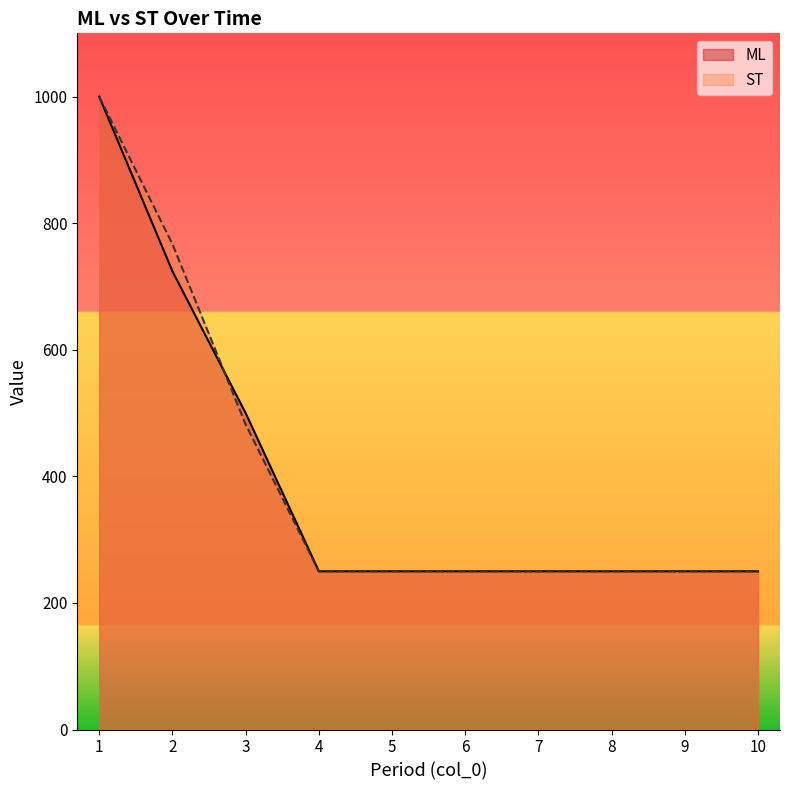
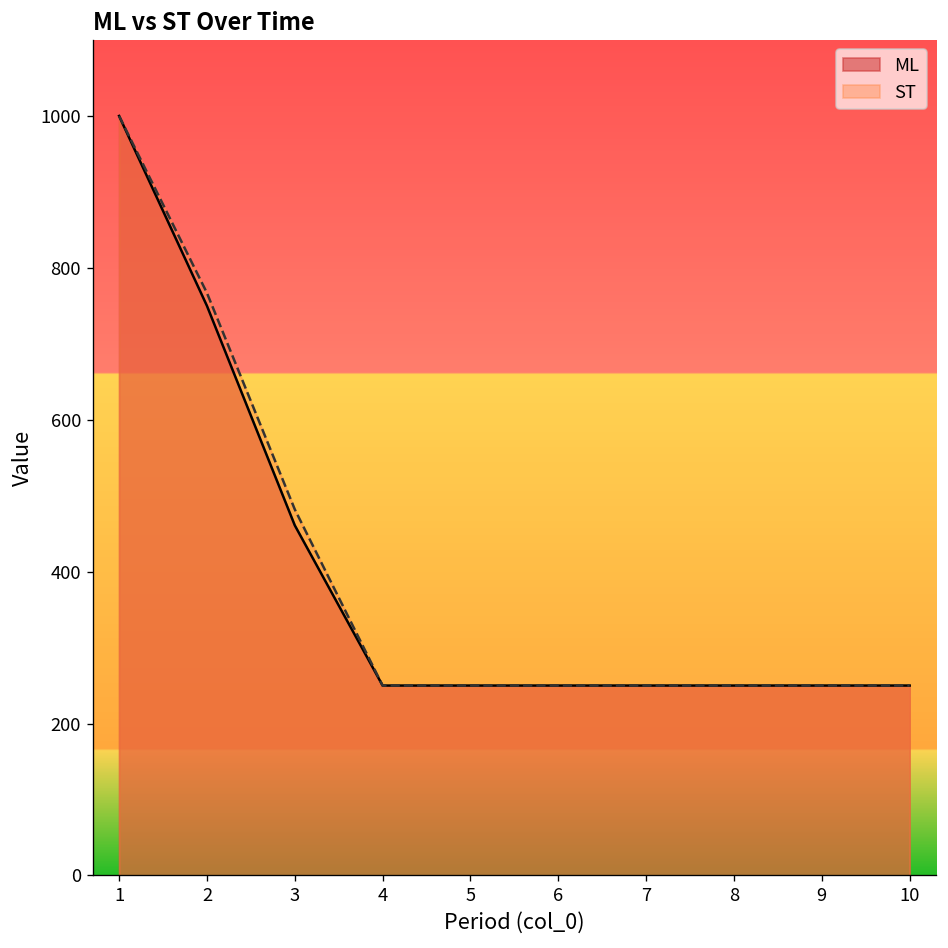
  {
    "ML": {
-     "2": 720,
-     "3": 500
+     "2": 750,
+     "3": 460
    },
    "ST": {
      "2": 770,
      "3": 480
    }
  }
